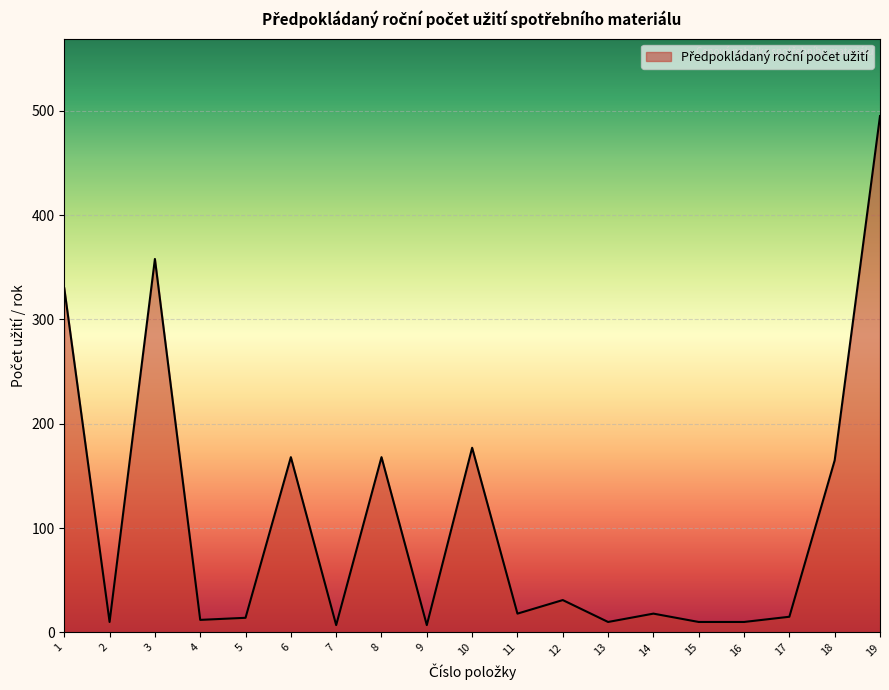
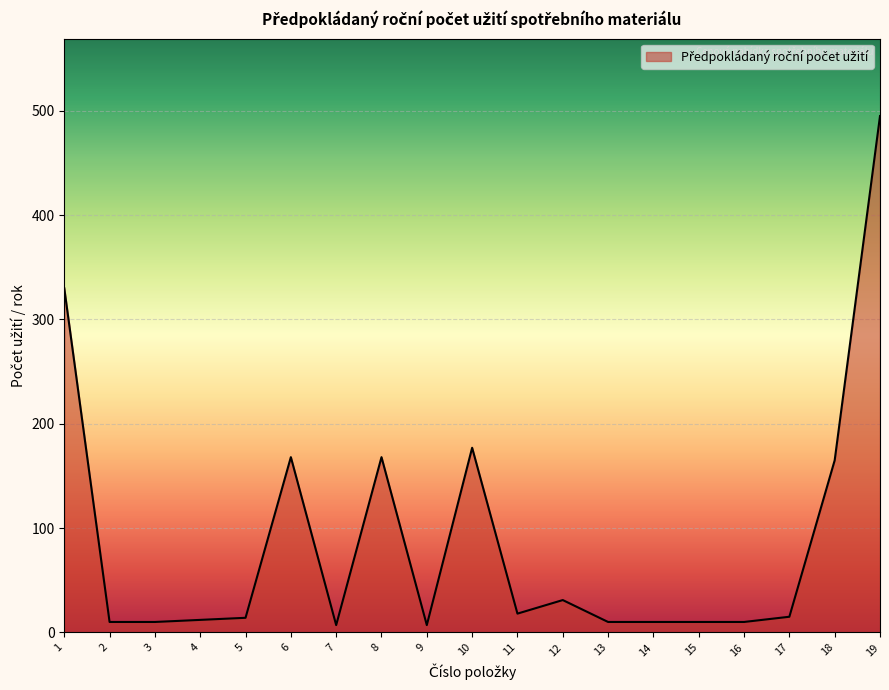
  {
    "1": 330,
    "2": 10,
-   "3": 358,
+   "3": 10,
    "4": 12,
    "5": 14,
    "6": 168,
    "7": 7,
    "8": 168,
    "9": 7,
    "10": 177,
    "11": 18,
    "12": 31,
    "13": 10,
-   "14": 18,
+   "14": 10,
    "15": 10,
    "16": 10,
    "17": 15,
    "18": 165,
    "19": 495
  }
